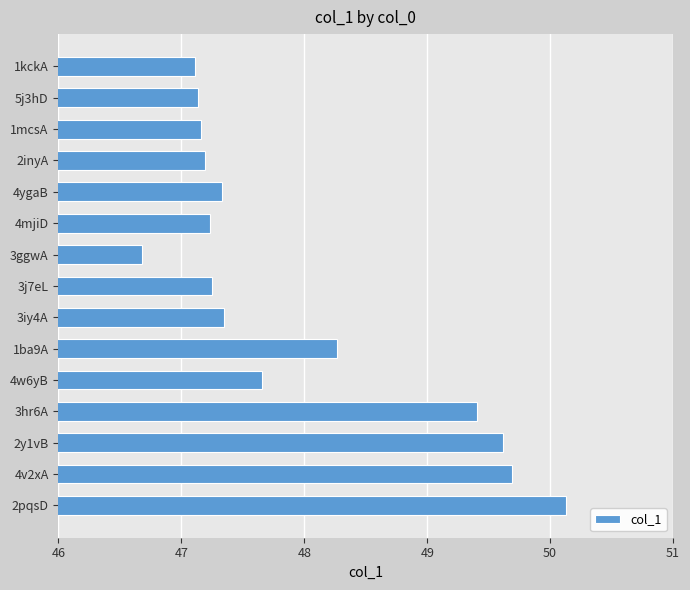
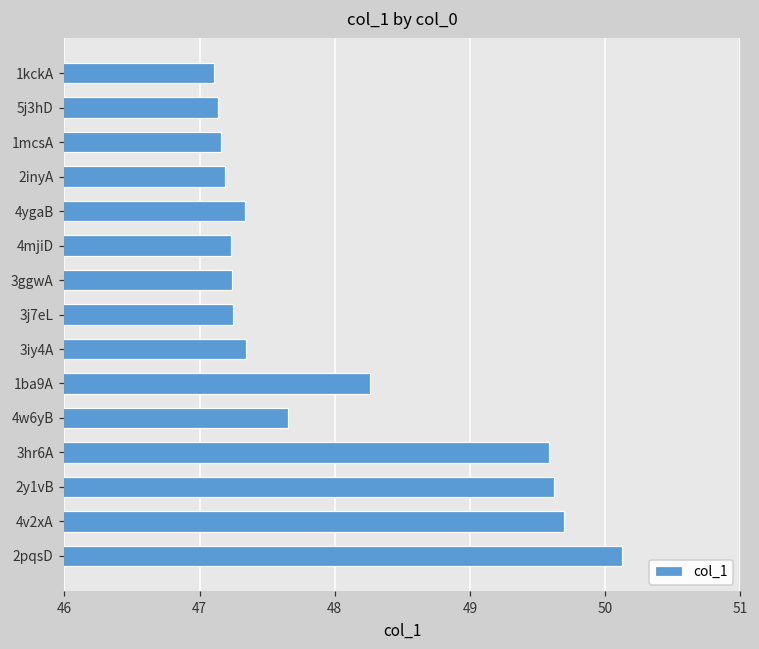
  {
    "1kckA": 47.11,
    "5j3hD": 47.13,
    "1mcsA": 47.16,
    "2inyA": 47.19,
    "4ygaB": 47.33,
    "4mjiD": 47.23,
-   "3ggwA": 46.68,
+   "3ggwA": 47.24,
    "3j7eL": 47.25,
    "3iy4A": 47.35,
    "1ba9A": 48.26,
    "4w6yB": 47.66,
-   "3hr6A": 49.41,
+   "3hr6A": 49.59,
    "2y1vB": 49.62,
    "4v2xA": 49.69,
    "2pqsD": 50.13
  }
